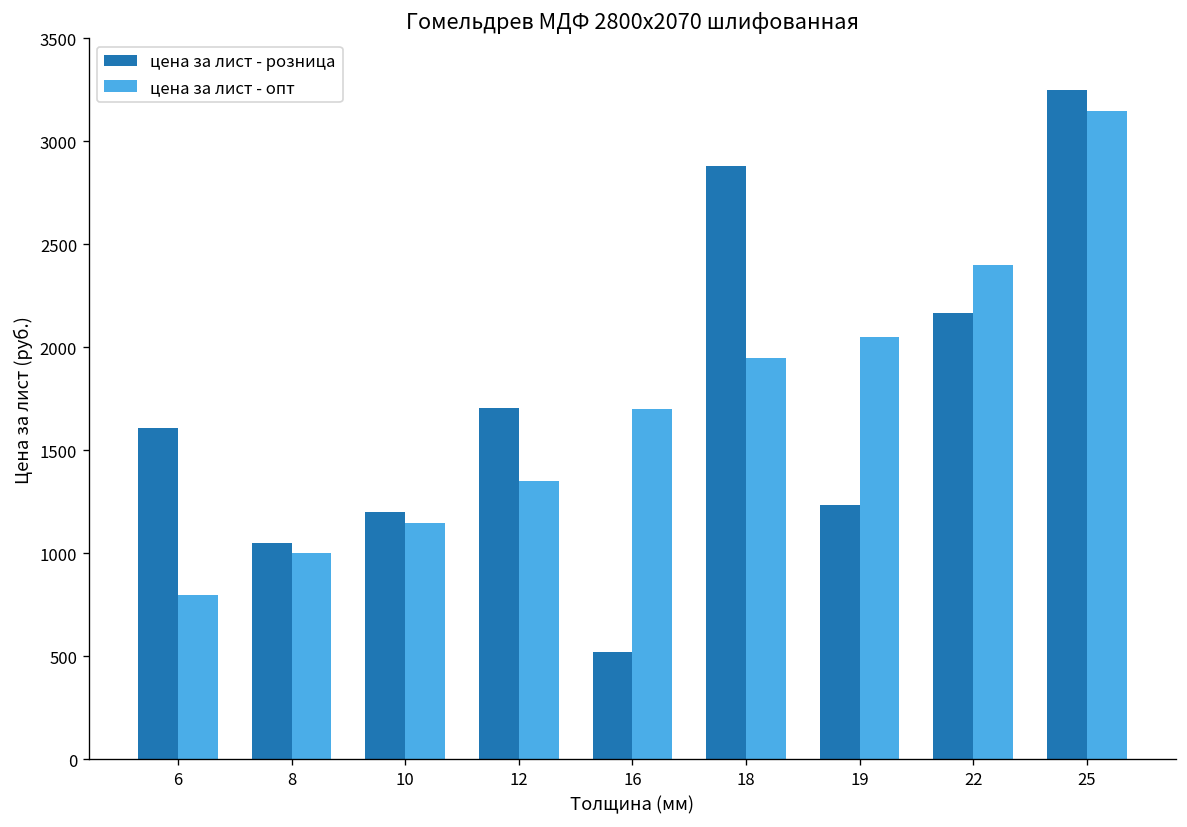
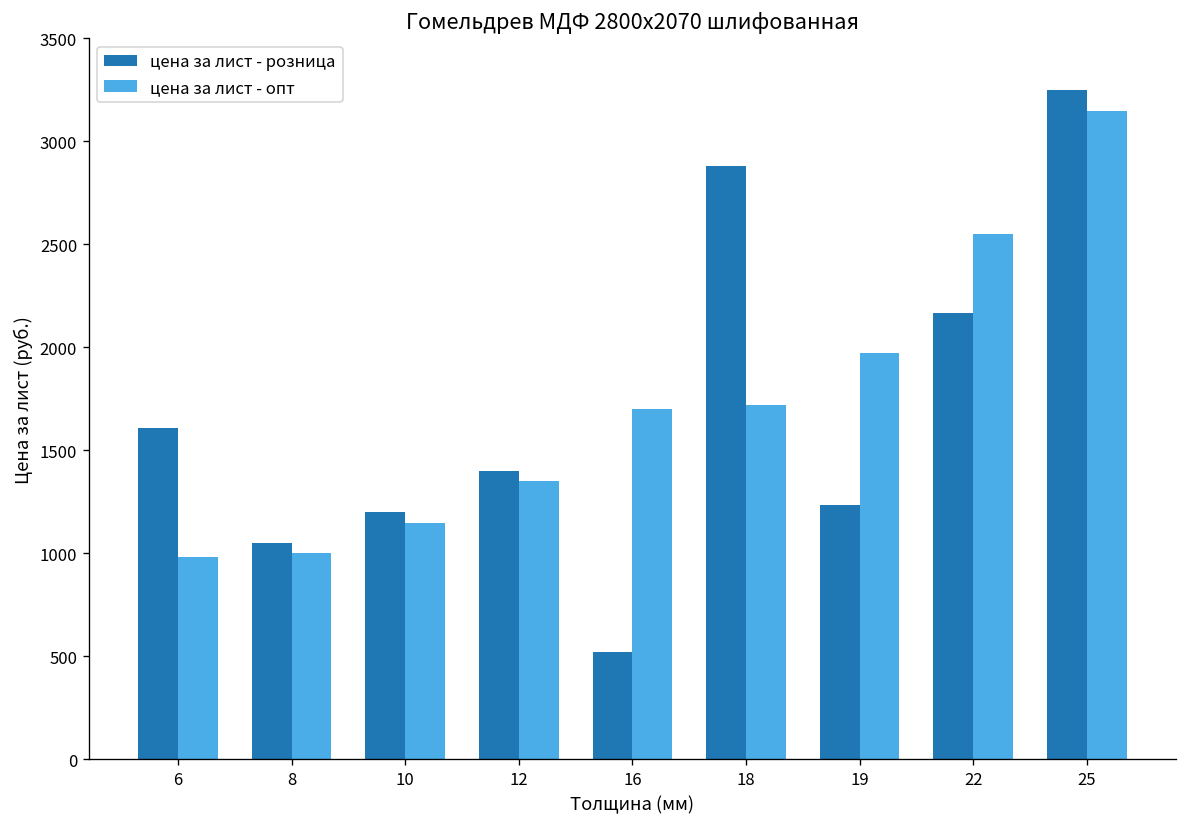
  {
    "цена за лист - розница": {
      "6": 1610,
      "8": 1050,
      "10": 1200,
-     "12": 1710,
+     "12": 1400,
      "16": 520,
      "18": 2880,
      "19": 1240,
      "22": 2170,
      "25": 3250
    },
    "цена за лист - опт": {
-     "6": 800,
+     "6": 980,
      "8": 1000,
      "10": 1150,
      "12": 1350,
      "16": 1700,
-     "18": 1950,
-     "19": 2050,
-     "22": 2400,
+     "18": 1720,
+     "19": 1980,
+     "22": 2550,
      "25": 3150
    }
  }
